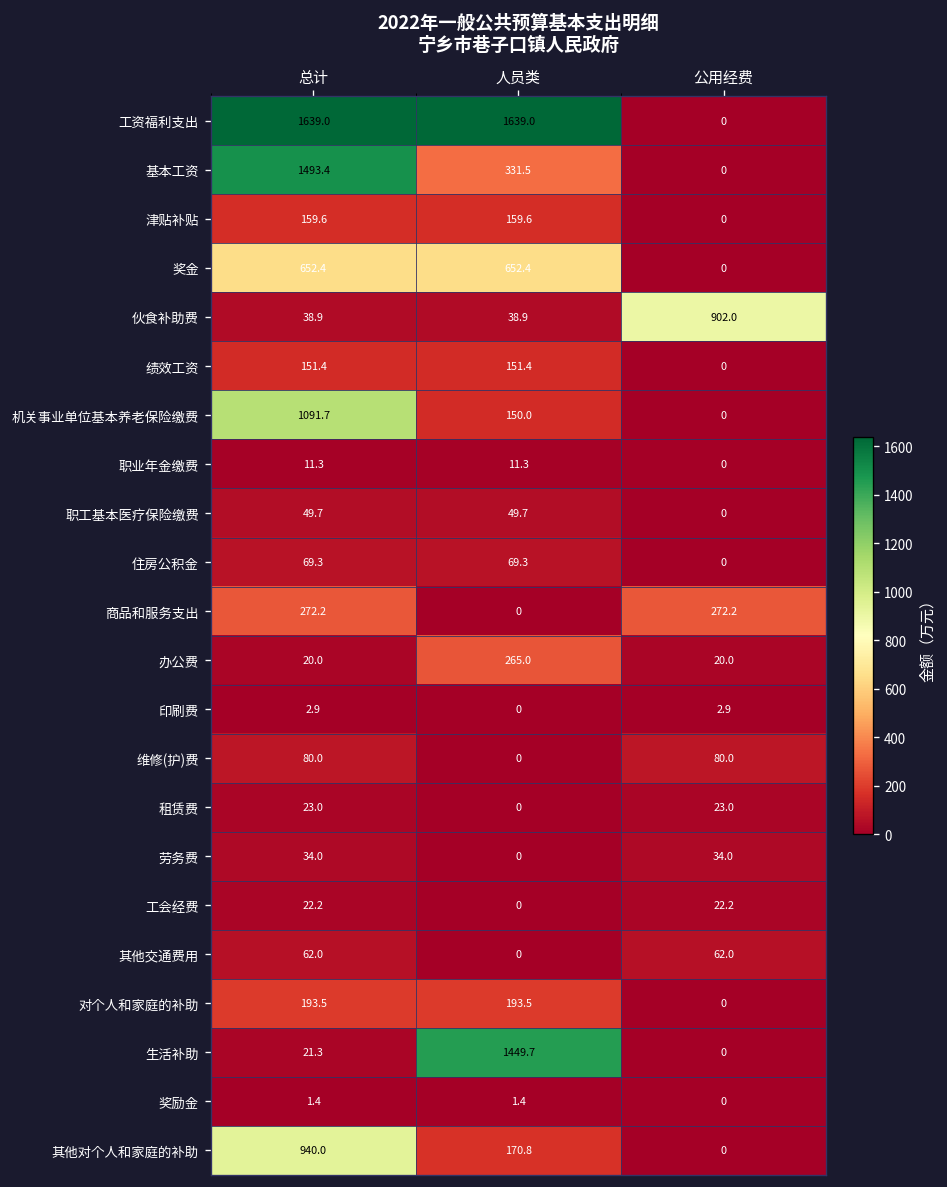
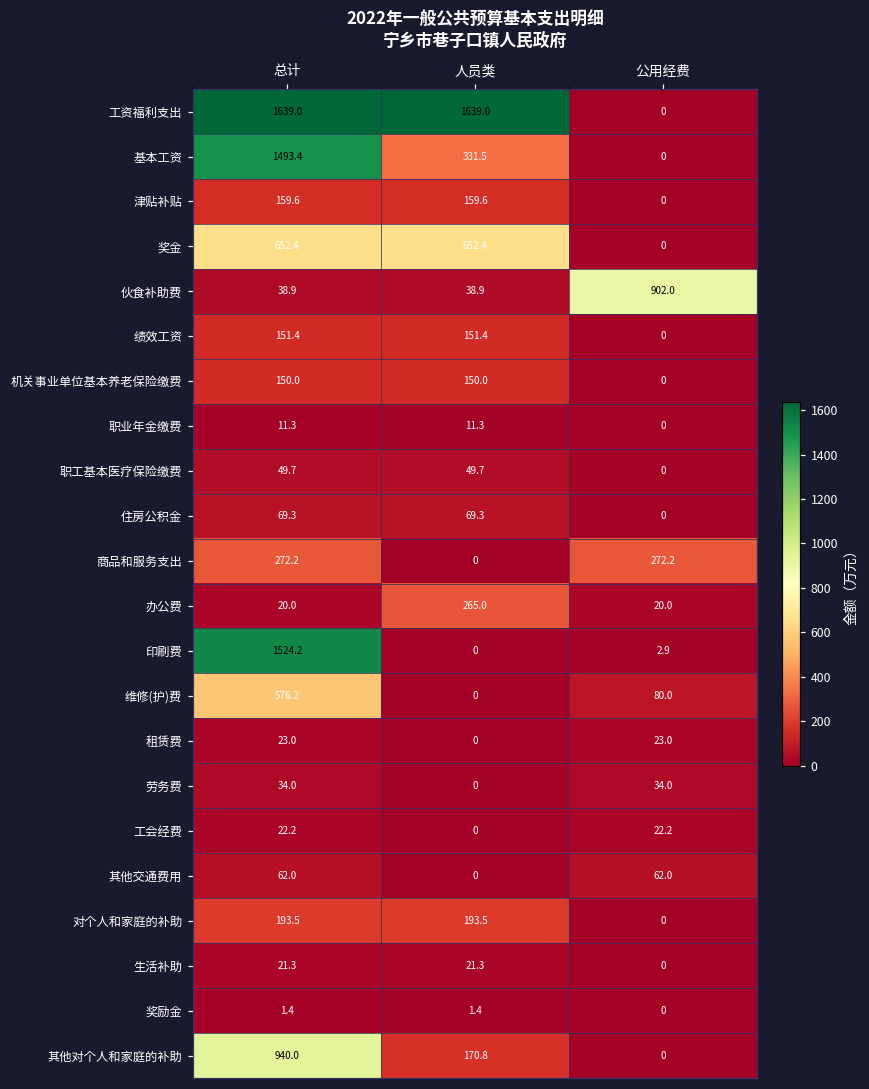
  {
    "工资福利支出": {
      "总计": 1639.0,
      "人员类": 1639.0,
      "公用经费": 0
    },
    "基本工资": {
      "总计": 1493.4,
      "人员类": 331.5,
      "公用经费": 0
    },
    "津贴补贴": {
      "总计": 159.6,
      "人员类": 159.6,
      "公用经费": 0
    },
    "奖金": {
      "总计": 652.4,
      "人员类": 652.4,
      "公用经费": 0
    },
    "伙食补助费": {
      "总计": 38.9,
      "人员类": 38.9,
      "公用经费": 902.0
    },
    "绩效工资": {
      "总计": 151.4,
      "人员类": 151.4,
      "公用经费": 0
    },
    "机关事业单位基本养老保险缴费": {
-     "总计": 1091.7,
+     "总计": 150.0,
      "人员类": 150.0,
      "公用经费": 0
    },
    "职业年金缴费": {
      "总计": 11.3,
      "人员类": 11.3,
      "公用经费": 0
    },
    "职工基本医疗保险缴费": {
      "总计": 49.7,
      "人员类": 49.7,
      "公用经费": 0
    },
    "住房公积金": {
      "总计": 69.3,
      "人员类": 69.3,
      "公用经费": 0
    },
    "商品和服务支出": {
      "总计": 272.2,
      "人员类": 0,
      "公用经费": 272.2
    },
    "办公费": {
      "总计": 20.0,
      "人员类": 265.0,
      "公用经费": 20.0
    },
    "印刷费": {
-     "总计": 2.9,
+     "总计": 1524.2,
      "人员类": 0,
      "公用经费": 2.9
    },
    "维修(护)费": {
-     "总计": 80.0,
+     "总计": 576.2,
      "人员类": 0,
      "公用经费": 80.0
    },
    "租赁费": {
      "总计": 23.0,
      "人员类": 0,
      "公用经费": 23.0
    },
    "劳务费": {
      "总计": 34.0,
      "人员类": 0,
      "公用经费": 34.0
    },
    "工会经费": {
      "总计": 22.2,
      "人员类": 0,
      "公用经费": 22.2
    },
    "其他交通费用": {
      "总计": 62.0,
      "人员类": 0,
      "公用经费": 62.0
    },
    "对个人和家庭的补助": {
      "总计": 193.5,
      "人员类": 193.5,
      "公用经费": 0
    },
    "生活补助": {
      "总计": 21.3,
-     "人员类": 1449.7,
+     "人员类": 21.3,
      "公用经费": 0
    },
    "奖励金": {
      "总计": 1.4,
      "人员类": 1.4,
      "公用经费": 0
    },
    "其他对个人和家庭的补助": {
      "总计": 940.0,
      "人员类": 170.8,
      "公用经费": 0
    }
  }
